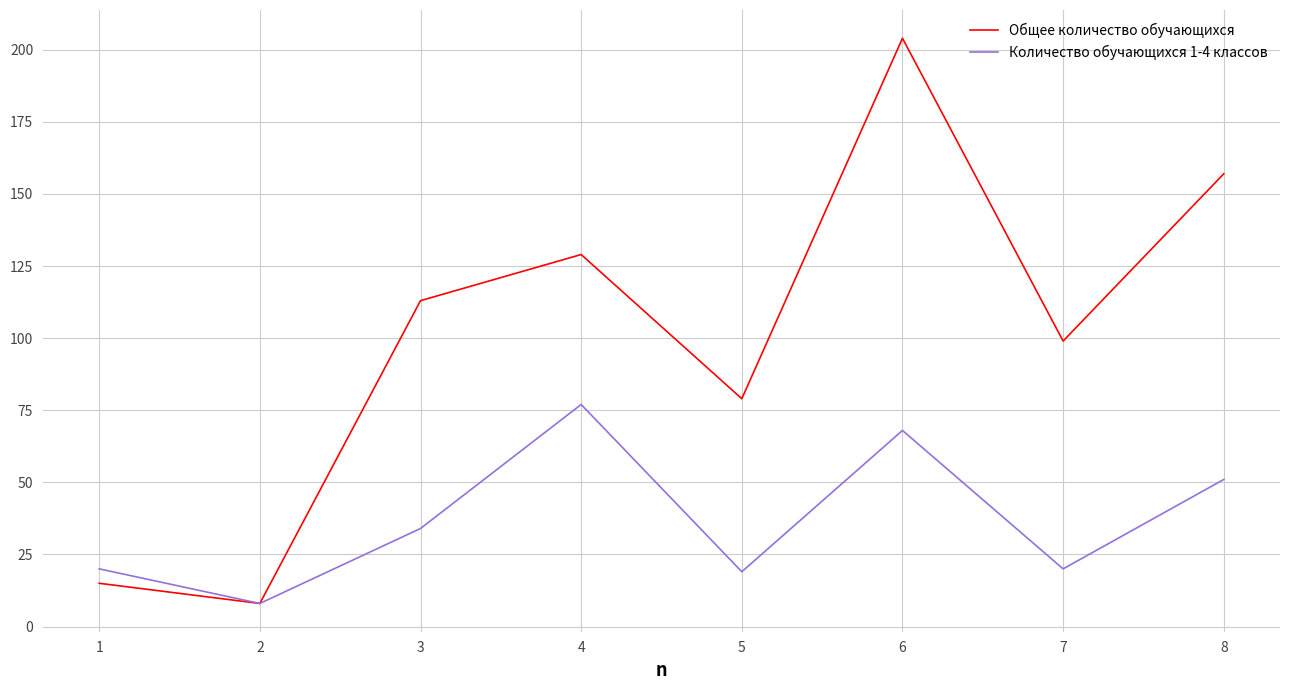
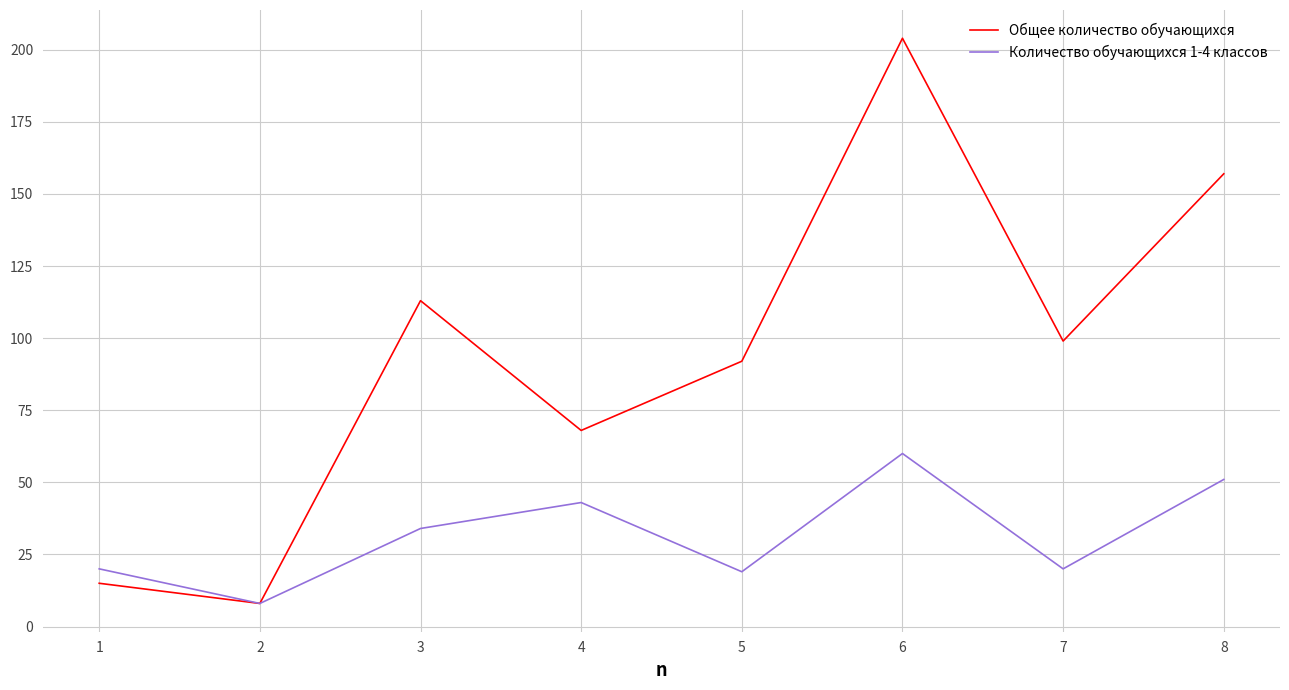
  {
    "Общее количество обучающихся": {
      "1": 15,
      "3": 113,
-     "4": 129,
-     "5": 79,
+     "4": 68,
+     "5": 92,
      "6": 204,
      "7": 99,
      "8": 157
    },
    "Количество обучающихся 1-4 классов": {
      "1": 20,
      "3": 34,
-     "4": 77,
+     "4": 43,
      "5": 19,
-     "6": 68,
+     "6": 60,
      "7": 20,
      "8": 51
    }
  }
